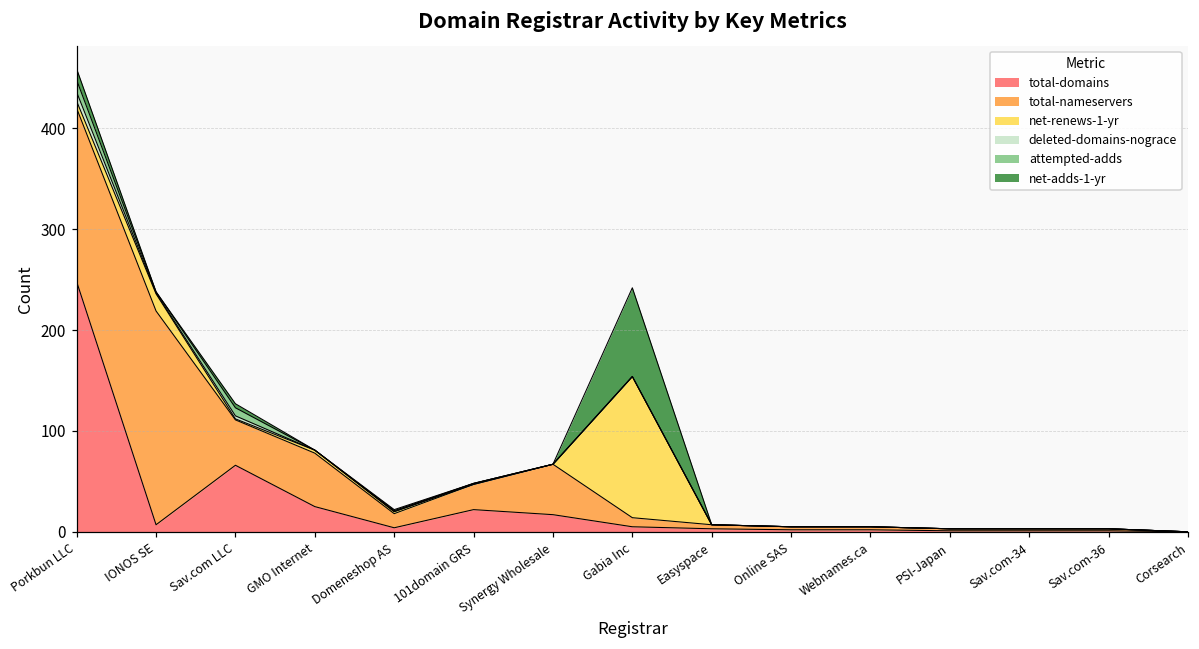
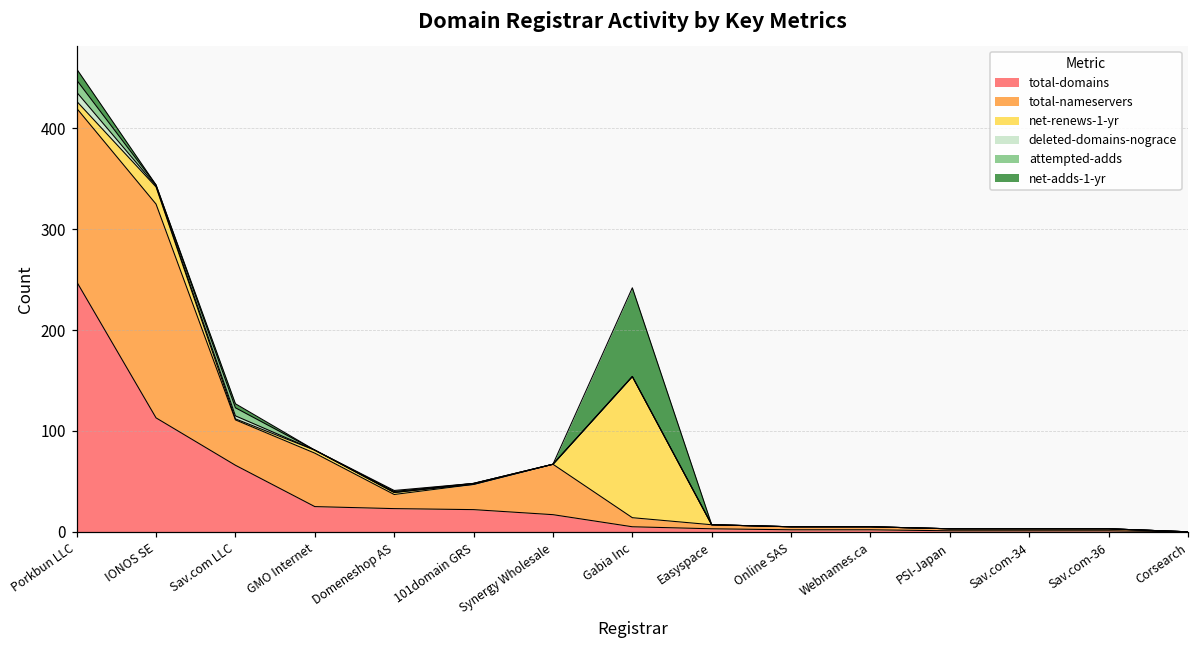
  {
    "total-domains": {
      "Porkbun LLC": 250,
-     "IONOS SE": 10,
+     "IONOS SE": 110,
      "Sav.com LLC": 70,
      "GMO Internet": 30,
-     "Domeneshop AS": 0,
+     "Domeneshop AS": 20,
      "101domain GRS": 20,
      "Synergy Wholesale": 20,
      "Gabia Inc": 10,
      "Easyspace": 0,
      "Online SAS": 0,
      "Webnames.ca": 0
    },
    "total-nameservers": {
      "Porkbun LLC": 170,
      "IONOS SE": 210,
      "GMO Internet": 50,
      "Gabia Inc": 10
    },
    "net-renews-1-yr": {
      "Porkbun LLC": 10
    },
    "deleted-domains-nograce": {
      "Porkbun LLC": 10,
      "Sav.com LLC": 0
    },
    "attempted-adds": {
      "Porkbun LLC": 10,
      "Sav.com LLC": 10
    },
    "net-adds-1-yr": {
      "Porkbun LLC": 10,
      "Sav.com LLC": 0,
      "Gabia Inc": 90
    }
  }
